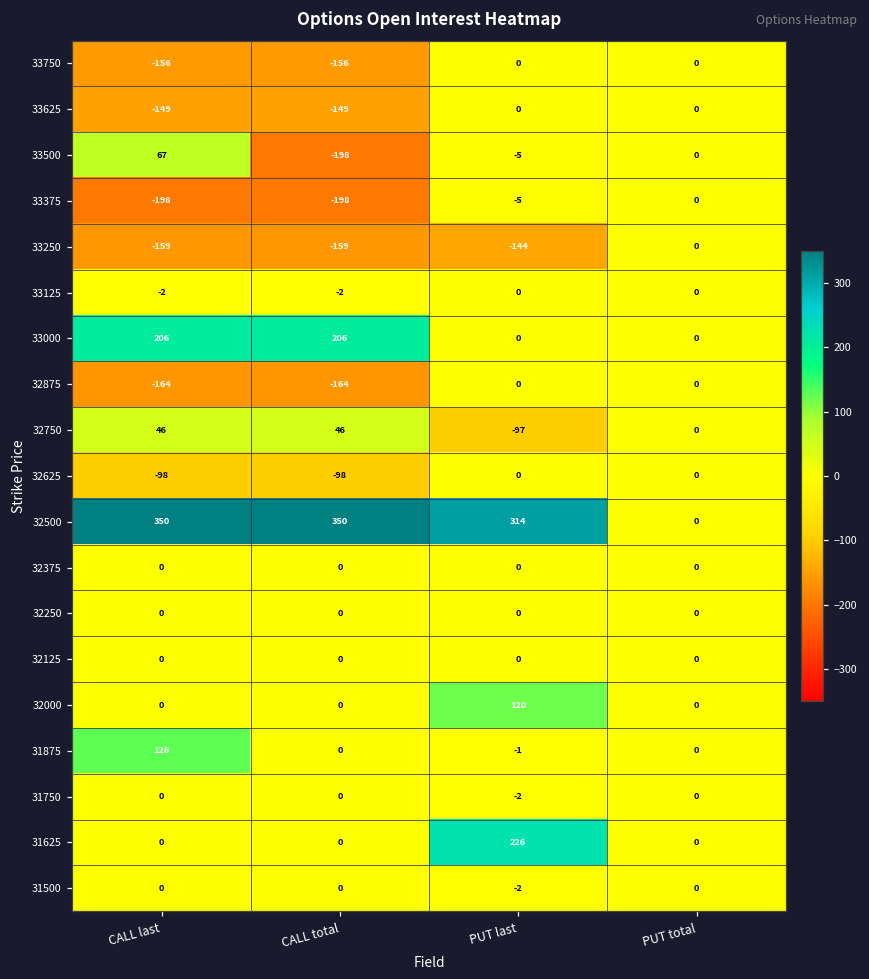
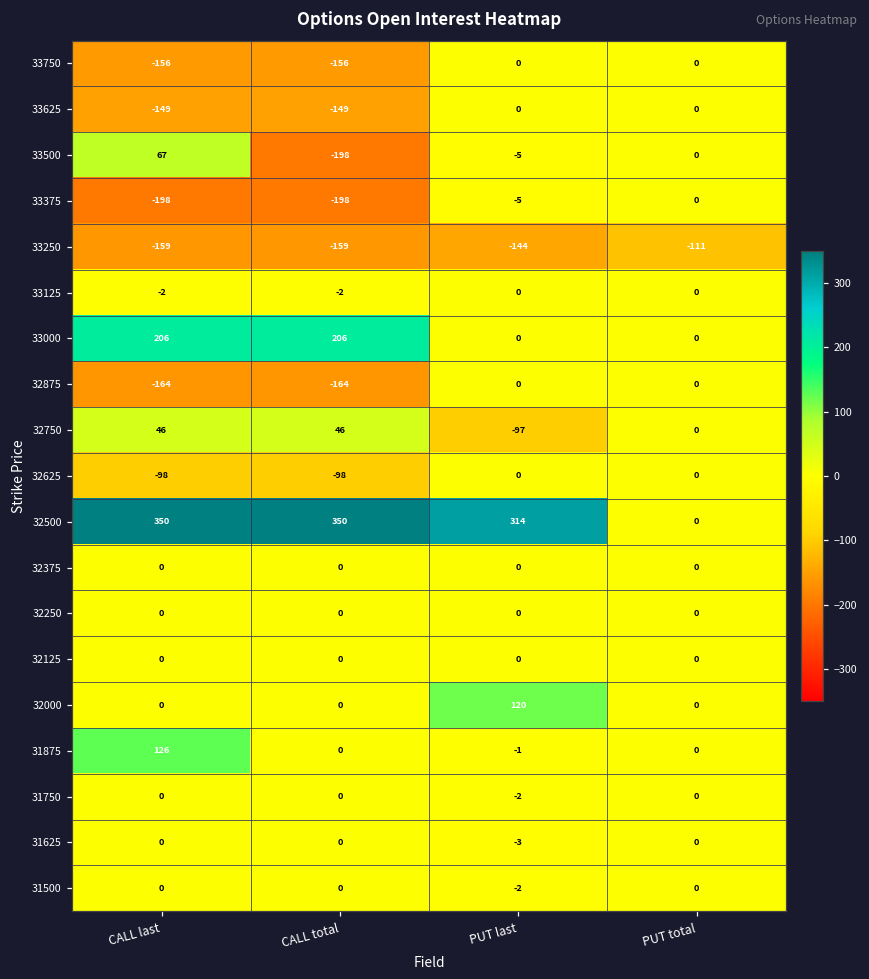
  {
    "33750": {
      "CALL last": -156,
      "CALL total": -156,
      "PUT last": 0,
      "PUT total": 0
    },
    "33625": {
      "CALL last": -149,
      "CALL total": -149,
      "PUT last": 0,
      "PUT total": 0
    },
    "33500": {
      "CALL last": 67,
      "CALL total": -198,
      "PUT last": -5,
      "PUT total": 0
    },
    "33375": {
      "CALL last": -198,
      "CALL total": -198,
      "PUT last": -5,
      "PUT total": 0
    },
    "33250": {
      "CALL last": -159,
      "CALL total": -159,
      "PUT last": -144,
-     "PUT total": 0
+     "PUT total": -111
    },
    "33125": {
      "CALL last": -2,
      "CALL total": -2,
      "PUT last": 0,
      "PUT total": 0
    },
    "33000": {
      "CALL last": 206,
      "CALL total": 206,
      "PUT last": 0,
      "PUT total": 0
    },
    "32875": {
      "CALL last": -164,
      "CALL total": -164,
      "PUT last": 0,
      "PUT total": 0
    },
    "32750": {
      "CALL last": 46,
      "CALL total": 46,
      "PUT last": -97,
      "PUT total": 0
    },
    "32625": {
      "CALL last": -98,
      "CALL total": -98,
      "PUT last": 0,
      "PUT total": 0
    },
    "32500": {
      "CALL last": 350,
      "CALL total": 350,
      "PUT last": 314,
      "PUT total": 0
    },
    "32375": {
      "CALL last": 0,
      "CALL total": 0,
      "PUT last": 0,
      "PUT total": 0
    },
    "32250": {
      "CALL last": 0,
      "CALL total": 0,
      "PUT last": 0,
      "PUT total": 0
    },
    "32125": {
      "CALL last": 0,
      "CALL total": 0,
      "PUT last": 0,
      "PUT total": 0
    },
    "32000": {
      "CALL last": 0,
      "CALL total": 0,
      "PUT last": 120,
      "PUT total": 0
    },
    "31875": {
      "CALL last": 126,
      "CALL total": 0,
      "PUT last": -1,
      "PUT total": 0
    },
    "31750": {
      "CALL last": 0,
      "CALL total": 0,
      "PUT last": -2,
      "PUT total": 0
    },
    "31625": {
      "CALL last": 0,
      "CALL total": 0,
-     "PUT last": 226,
+     "PUT last": -3,
      "PUT total": 0
    },
    "31500": {
      "CALL last": 0,
      "CALL total": 0,
      "PUT last": -2,
      "PUT total": 0
    }
  }
